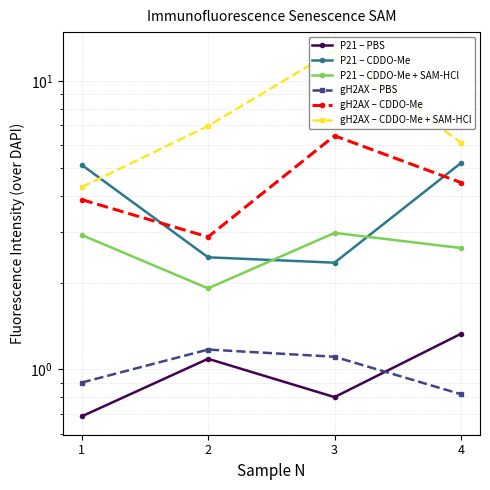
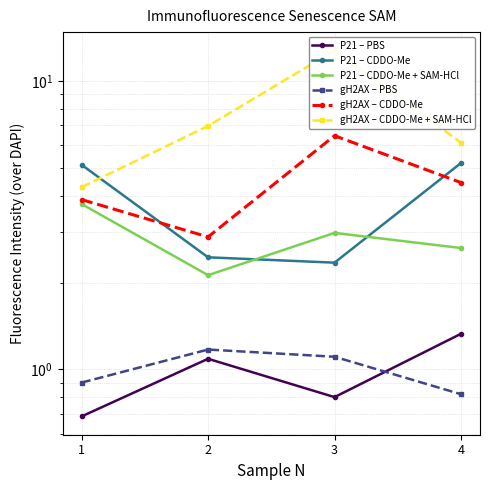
  {
    "P21 – PBS": {
      "1": 0.7,
      "2": 1.1,
      "3": 0.8,
      "4": 1.3
    },
    "P21 – CDDO-Me + SAM-HCl": {
-     "1": 2.9,
-     "2": 1.9,
+     "1": 3.7,
+     "2": 2.1,
      "3": 3.0,
      "4": 2.6
    },
    "gH2AX – CDDO-Me": {
      "1": 3.9,
      "2": 2.9,
      "3": 6.5,
      "4": 4.4
    },
    "gH2AX – CDDO-Me + SAM-HCl": {
      "1": 4.3,
      "2": 7.0,
      "4": 6.1
    }
  }
